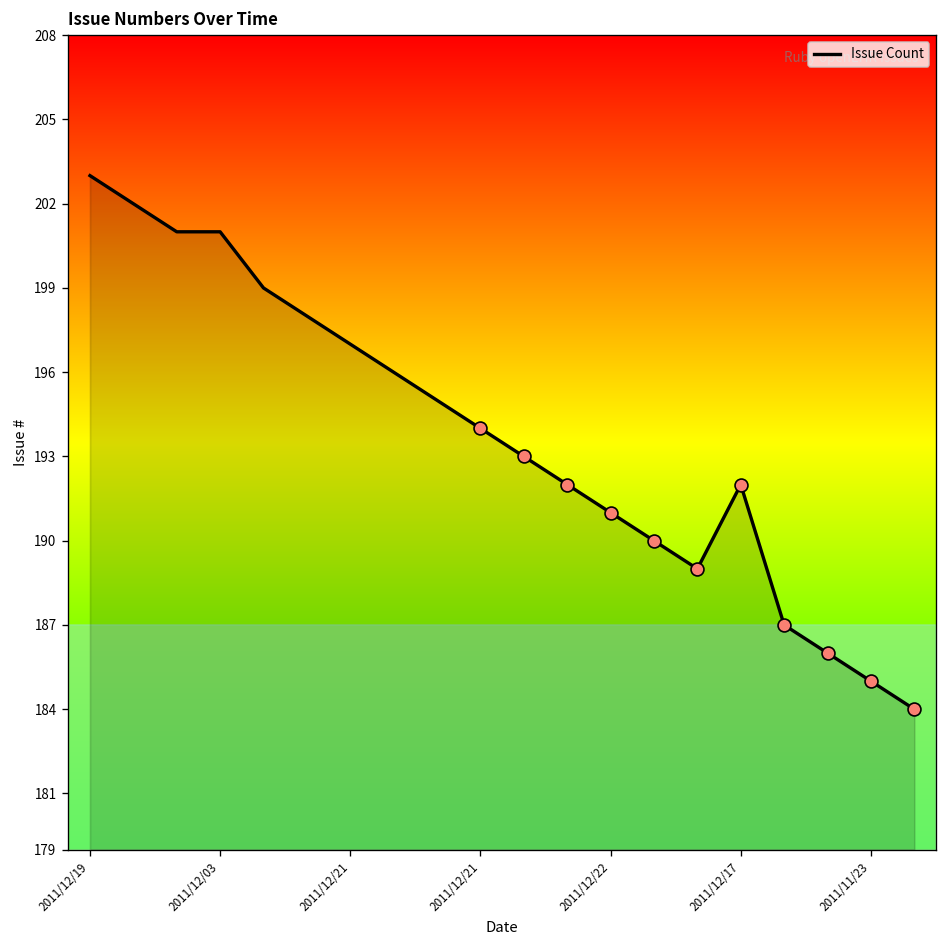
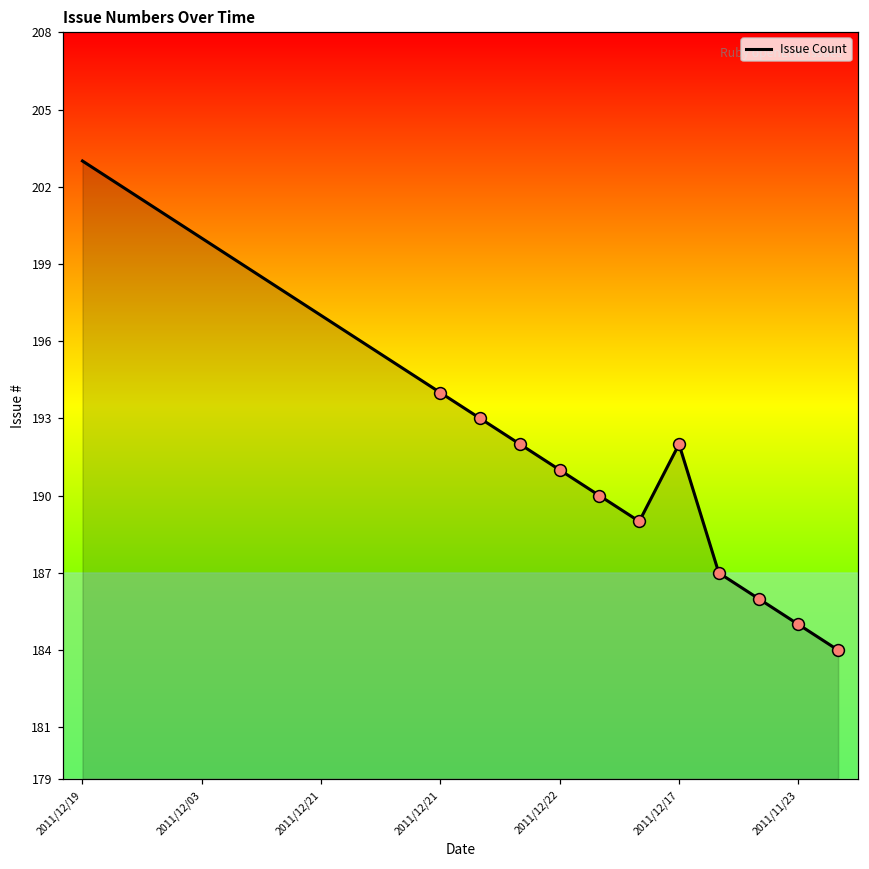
  {
    "Issue Count": {
-     "2011/12/03": 201
+     "2011/12/03": 200
    }
  }
